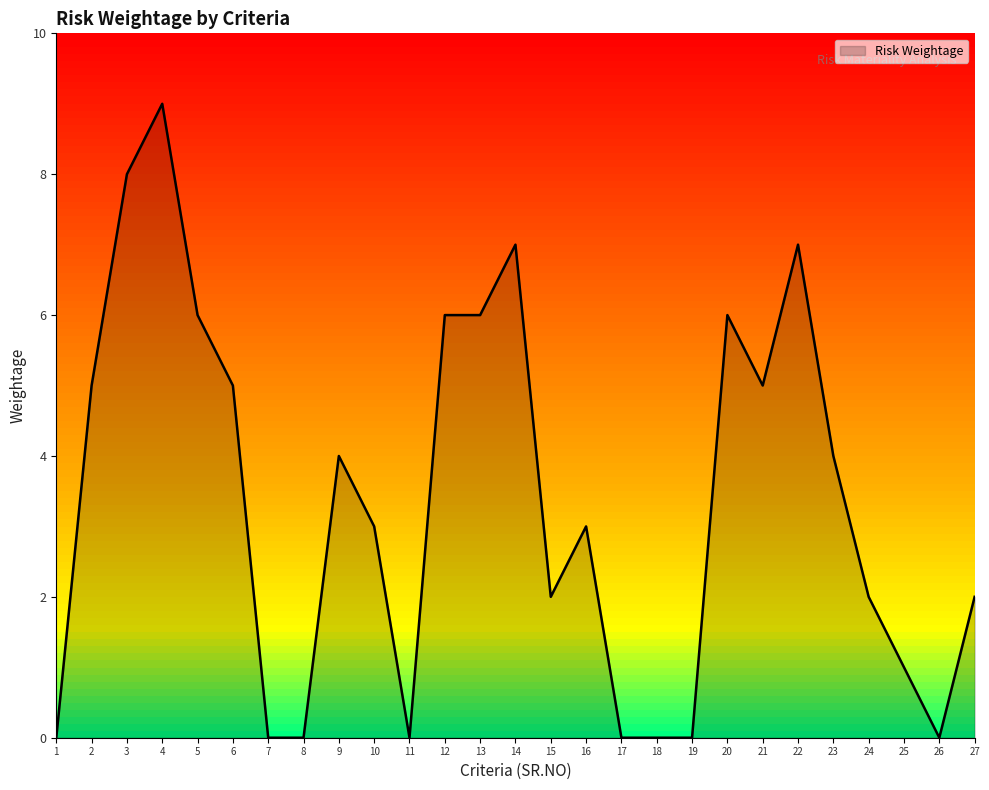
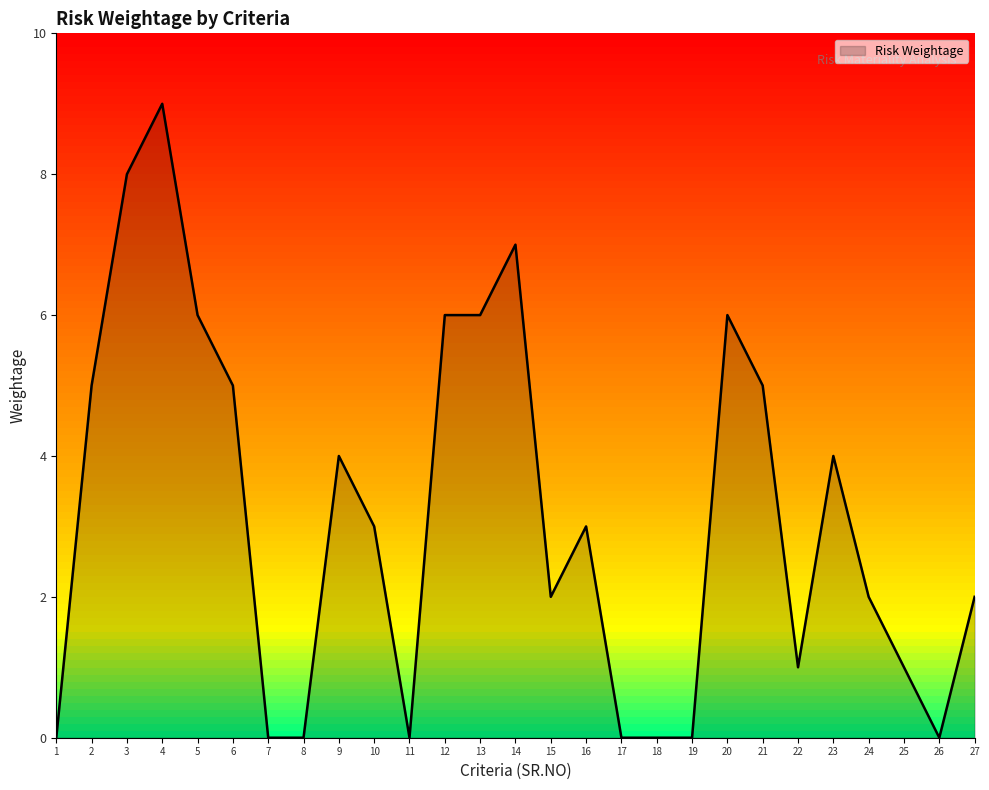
  {
    "1": 0,
    "2": 5,
    "3": 8,
    "4": 9,
    "5": 6,
    "6": 5,
    "7": 0,
    "8": 0,
    "9": 4,
    "10": 3,
    "11": 0,
    "12": 6,
    "13": 6,
    "14": 7,
    "15": 2,
    "16": 3,
    "17": 0,
    "18": 0,
    "19": 0,
    "20": 6,
    "21": 5,
-   "22": 7,
+   "22": 1,
    "23": 4,
    "24": 2,
    "25": 1,
    "26": 0,
    "27": 2
  }
